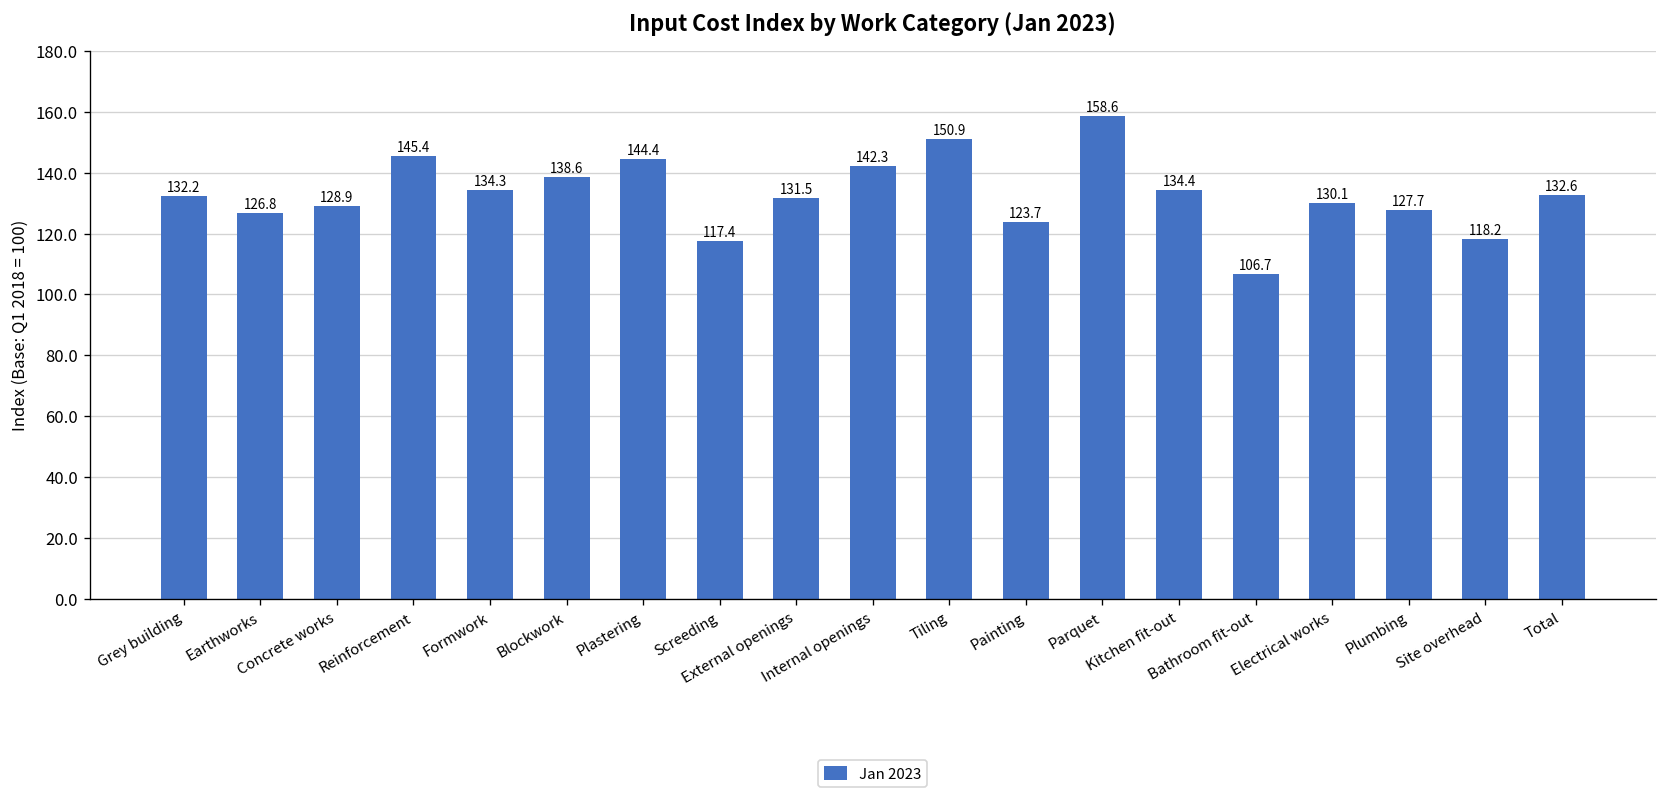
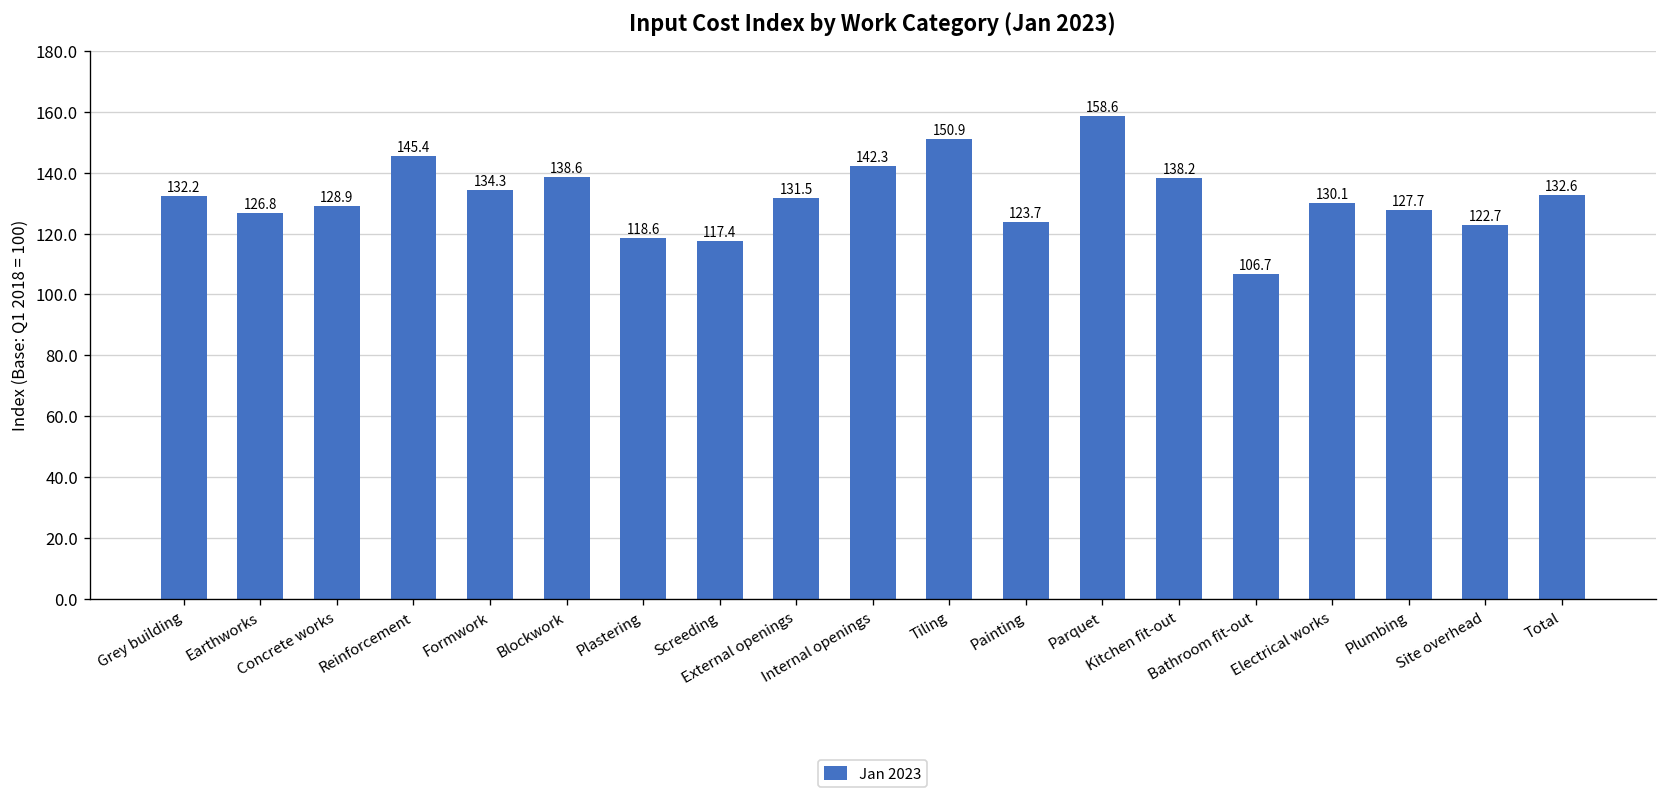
  {
    "Grey building": 132.2,
    "Earthworks": 126.8,
    "Concrete works": 128.9,
    "Reinforcement": 145.4,
    "Formwork": 134.3,
    "Blockwork": 138.6,
-   "Plastering": 144.4,
+   "Plastering": 118.6,
    "Screeding": 117.4,
    "External openings": 131.5,
    "Internal openings": 142.3,
    "Tiling": 150.9,
    "Painting": 123.7,
    "Parquet": 158.6,
-   "Kitchen fit-out": 134.4,
+   "Kitchen fit-out": 138.2,
    "Bathroom fit-out": 106.7,
    "Electrical works": 130.1,
    "Plumbing": 127.7,
-   "Site overhead": 118.2,
+   "Site overhead": 122.7,
    "Total": 132.6
  }
